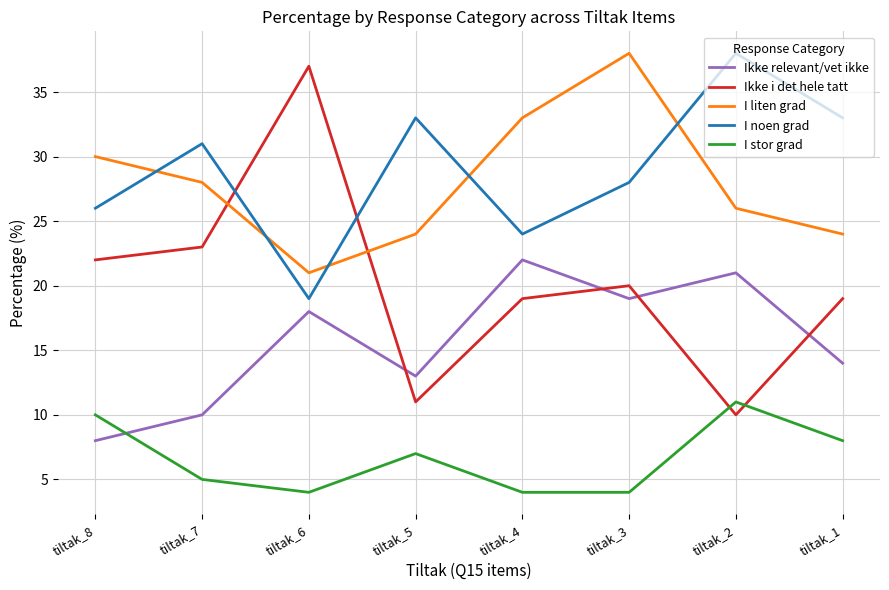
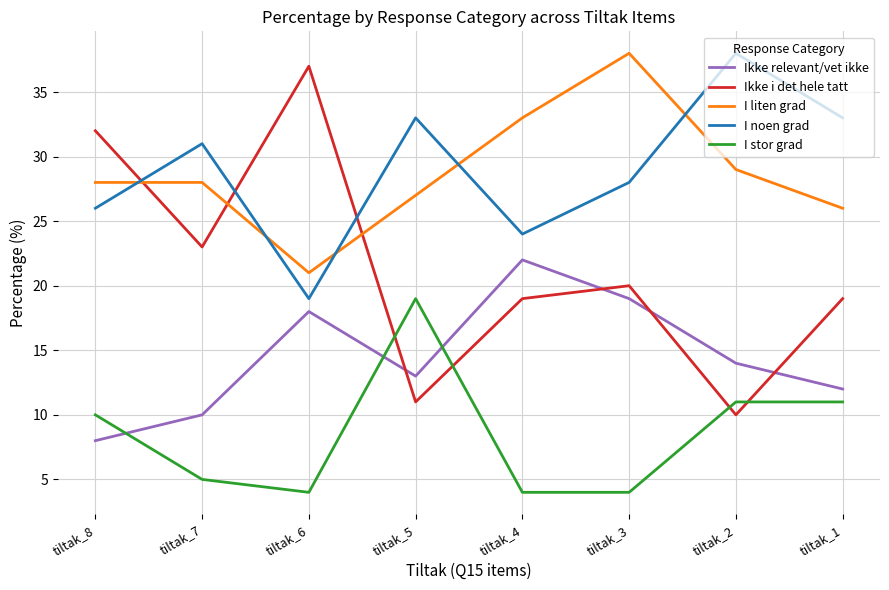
  {
    "Ikke relevant/vet ikke": {
      "tiltak_8": 8,
      "tiltak_7": 10,
      "tiltak_6": 18,
      "tiltak_5": 13,
      "tiltak_4": 22,
      "tiltak_3": 19,
-     "tiltak_2": 21,
-     "tiltak_1": 14
+     "tiltak_2": 14,
+     "tiltak_1": 12
    },
    "Ikke i det hele tatt": {
-     "tiltak_8": 22,
+     "tiltak_8": 32,
      "tiltak_7": 23,
      "tiltak_6": 37,
      "tiltak_5": 11,
      "tiltak_4": 19,
      "tiltak_3": 20,
      "tiltak_2": 10,
      "tiltak_1": 19
    },
    "I liten grad": {
-     "tiltak_8": 30,
+     "tiltak_8": 28,
      "tiltak_7": 28,
      "tiltak_6": 21,
-     "tiltak_5": 24,
+     "tiltak_5": 27,
      "tiltak_4": 33,
      "tiltak_3": 38,
-     "tiltak_2": 26,
-     "tiltak_1": 24
+     "tiltak_2": 29,
+     "tiltak_1": 26
    },
    "I noen grad": {
      "tiltak_8": 26,
      "tiltak_7": 31,
      "tiltak_6": 19,
      "tiltak_5": 33,
      "tiltak_4": 24,
      "tiltak_3": 28
    },
    "I stor grad": {
      "tiltak_8": 10,
      "tiltak_7": 5,
      "tiltak_6": 4,
-     "tiltak_5": 7,
+     "tiltak_5": 19,
      "tiltak_4": 4,
      "tiltak_3": 4,
      "tiltak_2": 11,
-     "tiltak_1": 8
+     "tiltak_1": 11
    }
  }
